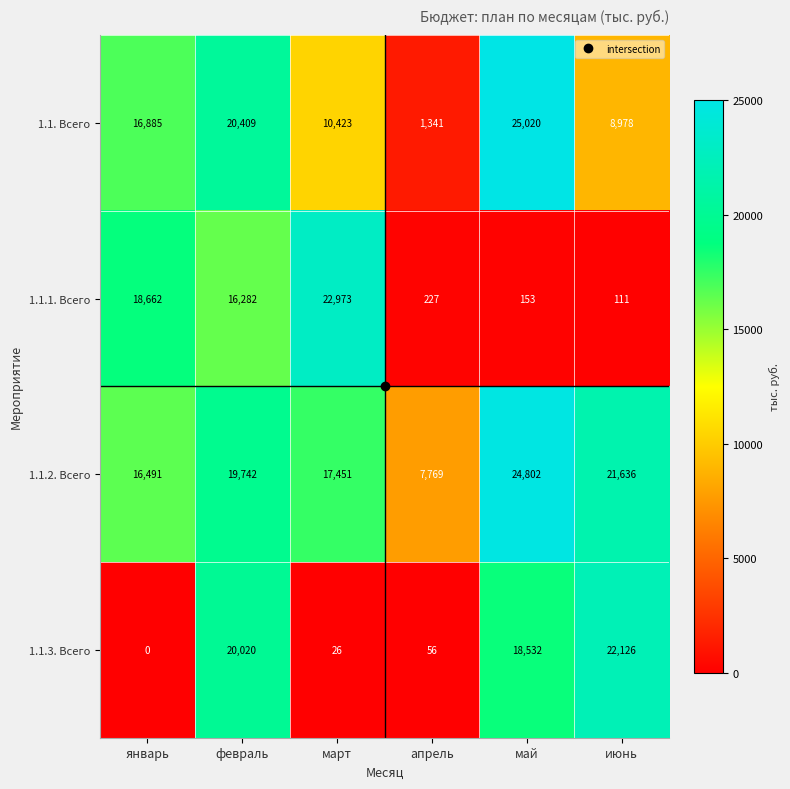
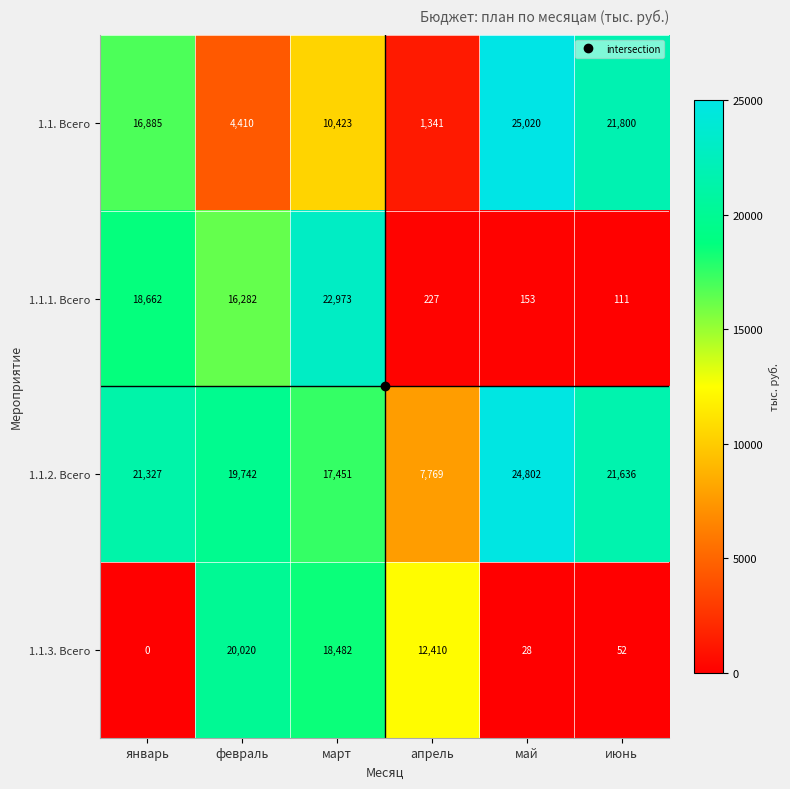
  {
    "1.1. Всего": {
      "январь": "16,885",
-     "февраль": "20,409",
+     "февраль": "4,410",
      "март": "10,423",
      "апрель": "1,341",
      "май": "25,020",
-     "июнь": "8,978"
+     "июнь": "21,800"
    },
    "1.1.1. Всего": {
      "январь": "18,662",
      "февраль": "16,282",
      "март": "22,973",
      "апрель": "227",
      "май": "153",
      "июнь": "111"
    },
    "1.1.2. Всего": {
-     "январь": "16,491",
+     "январь": "21,327",
      "февраль": "19,742",
      "март": "17,451",
      "апрель": "7,769",
      "май": "24,802",
      "июнь": "21,636"
    },
    "1.1.3. Всего": {
      "январь": "0",
      "февраль": "20,020",
-     "март": "26",
-     "апрель": "56",
-     "май": "18,532",
-     "июнь": "22,126"
+     "март": "18,482",
+     "апрель": "12,410",
+     "май": "28",
+     "июнь": "52"
    }
  }
